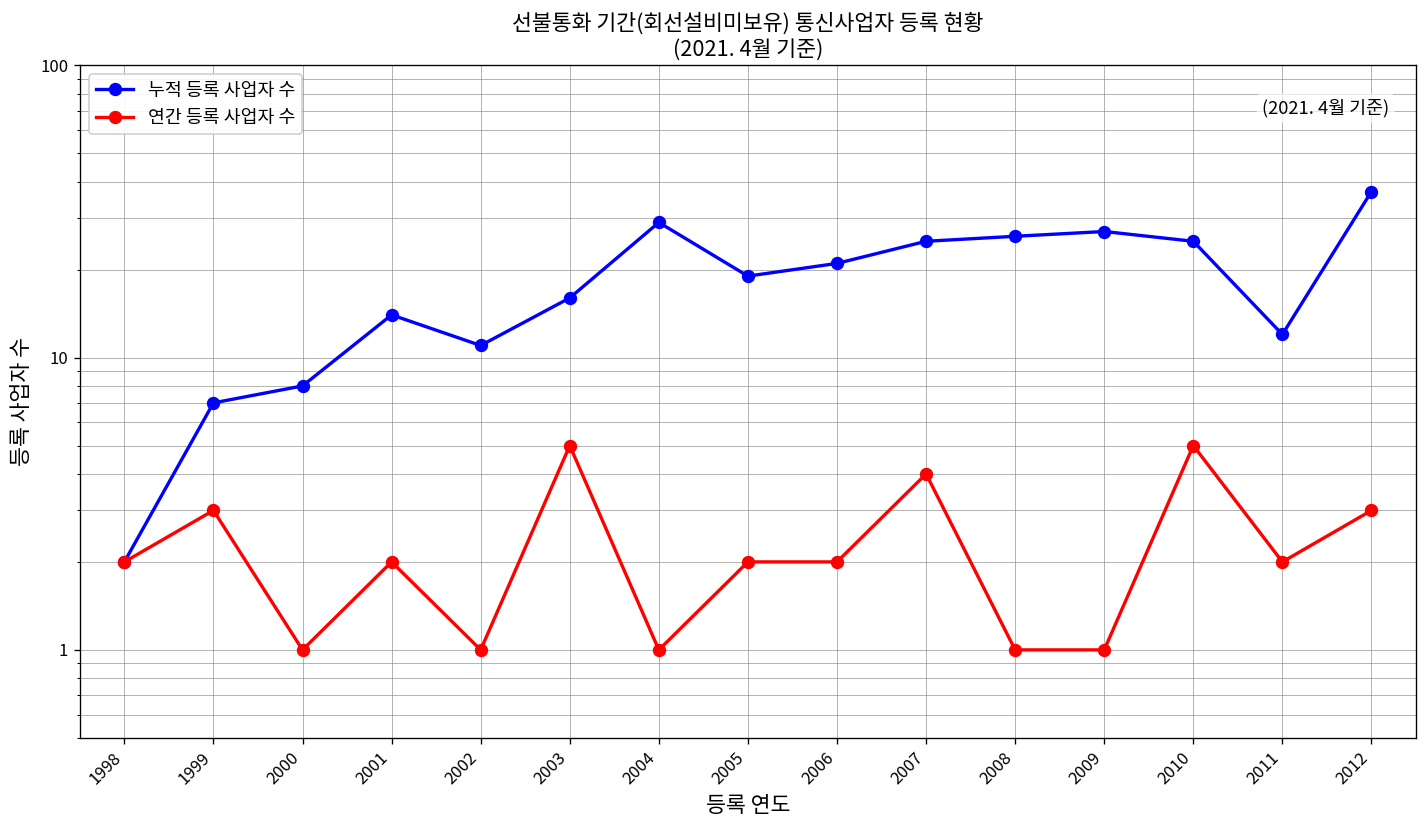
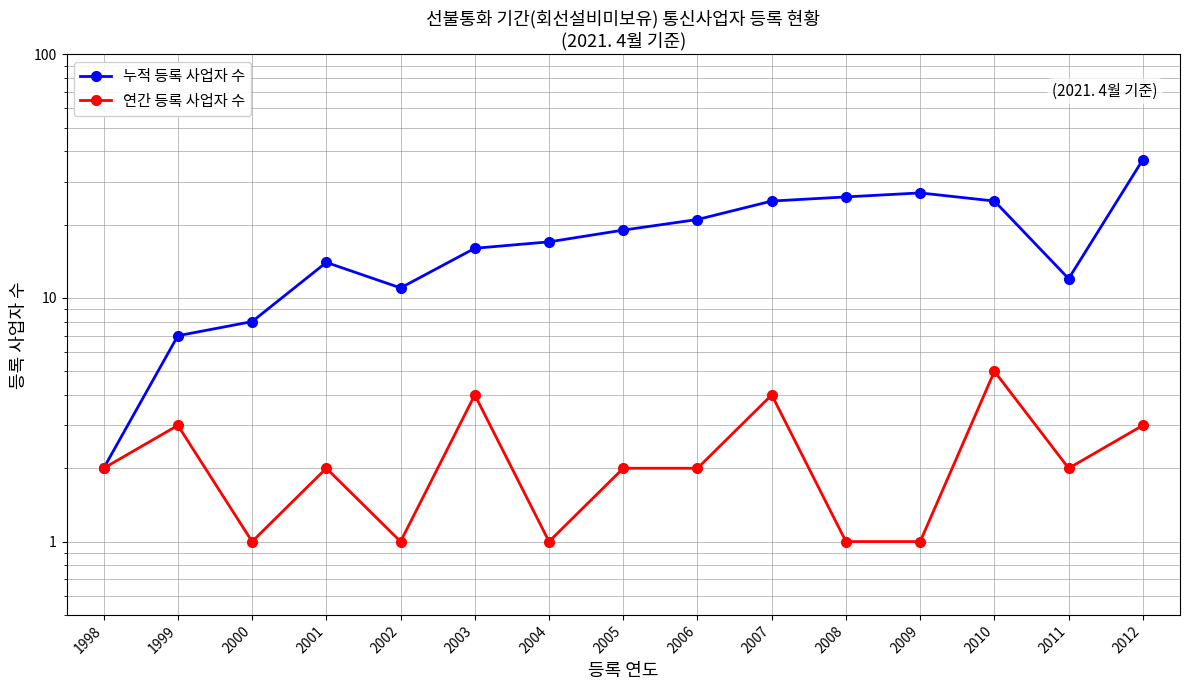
  {
    "누적 등록 사업자 수": {
      "1999": 7,
      "2000": 8,
      "2001": 14,
      "2002": 11,
      "2003": 16,
-     "2004": 29,
+     "2004": 17,
      "2005": 19,
      "2006": 21,
      "2007": 25,
      "2008": 26,
      "2009": 27,
      "2010": 25,
      "2011": 12,
      "2012": 37
    },
    "연간 등록 사업자 수": {
      "1999": 3,
      "2000": 1,
      "2001": 2,
      "2002": 1,
-     "2003": 5,
+     "2003": 4,
      "2004": 1,
      "2005": 2,
      "2006": 2,
      "2007": 4,
      "2008": 1,
      "2009": 1,
      "2010": 5,
      "2011": 2,
      "2012": 3
    }
  }
